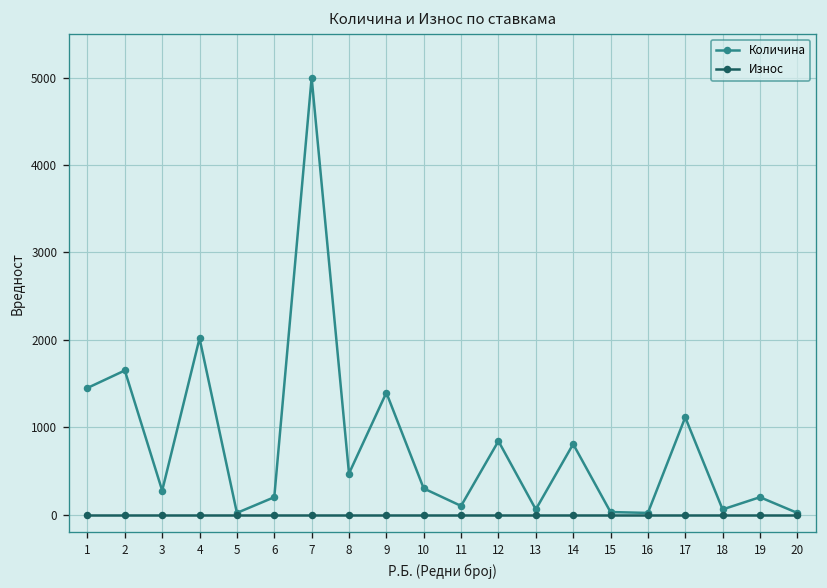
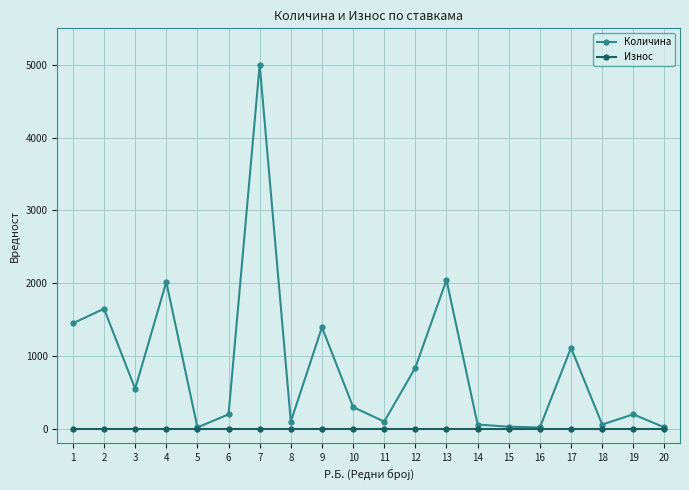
  {
    "Количина": {
      "1": 1500,
      "2": 1700,
-     "3": 300,
+     "3": 600,
      "4": 2000,
      "6": 200,
      "7": 5000,
-     "8": 500,
+     "8": 100,
      "9": 1400,
      "10": 300,
      "11": 100,
      "12": 800,
-     "13": 100,
-     "14": 800,
+     "13": 2000,
+     "14": 100,
      "17": 1100,
      "18": 100,
      "19": 200
    },
    "Износ": {
      "1": 0,
      "2": 0,
      "3": 0,
      "4": 0,
      "6": 0,
      "7": 0,
      "8": 0,
      "9": 0,
      "10": 0,
      "11": 0,
      "12": 0,
      "13": 0,
      "14": 0,
      "17": 0,
      "18": 0,
      "19": 0
    }
  }
